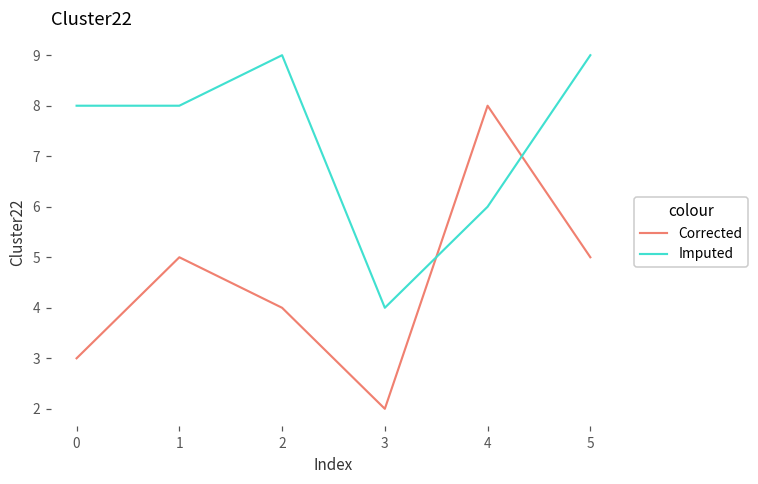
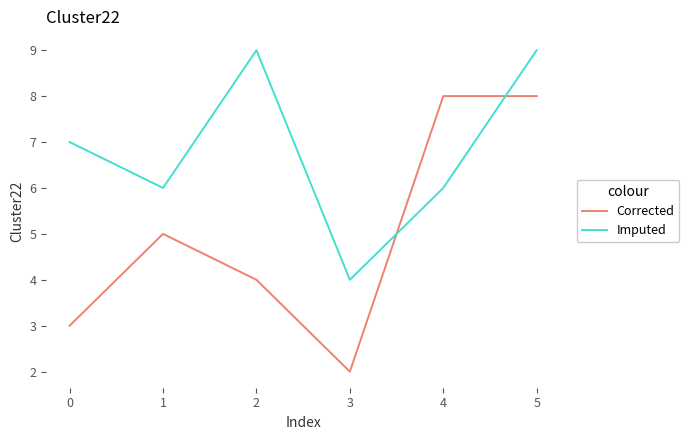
  {
    "Corrected": {
      "0": 3,
      "1": 5,
      "2": 4,
      "3": 2,
      "4": 8,
-     "5": 5
+     "5": 8
    },
    "Imputed": {
-     "0": 8,
-     "1": 8,
+     "0": 7,
+     "1": 6,
      "2": 9,
      "3": 4,
      "4": 6,
      "5": 9
    }
  }
